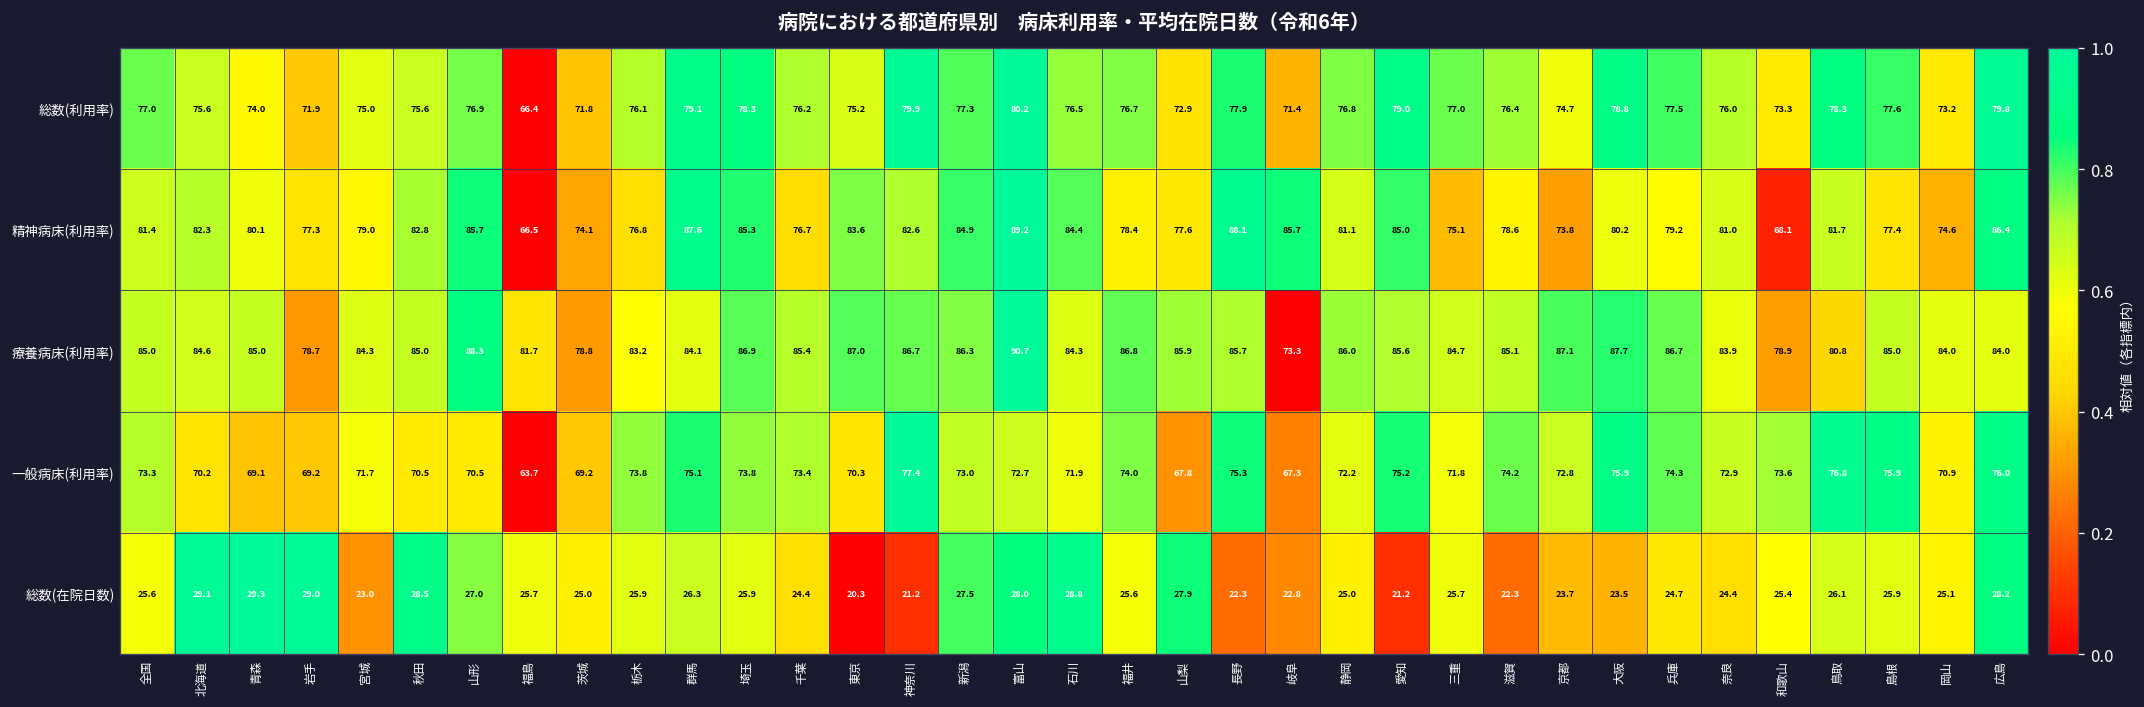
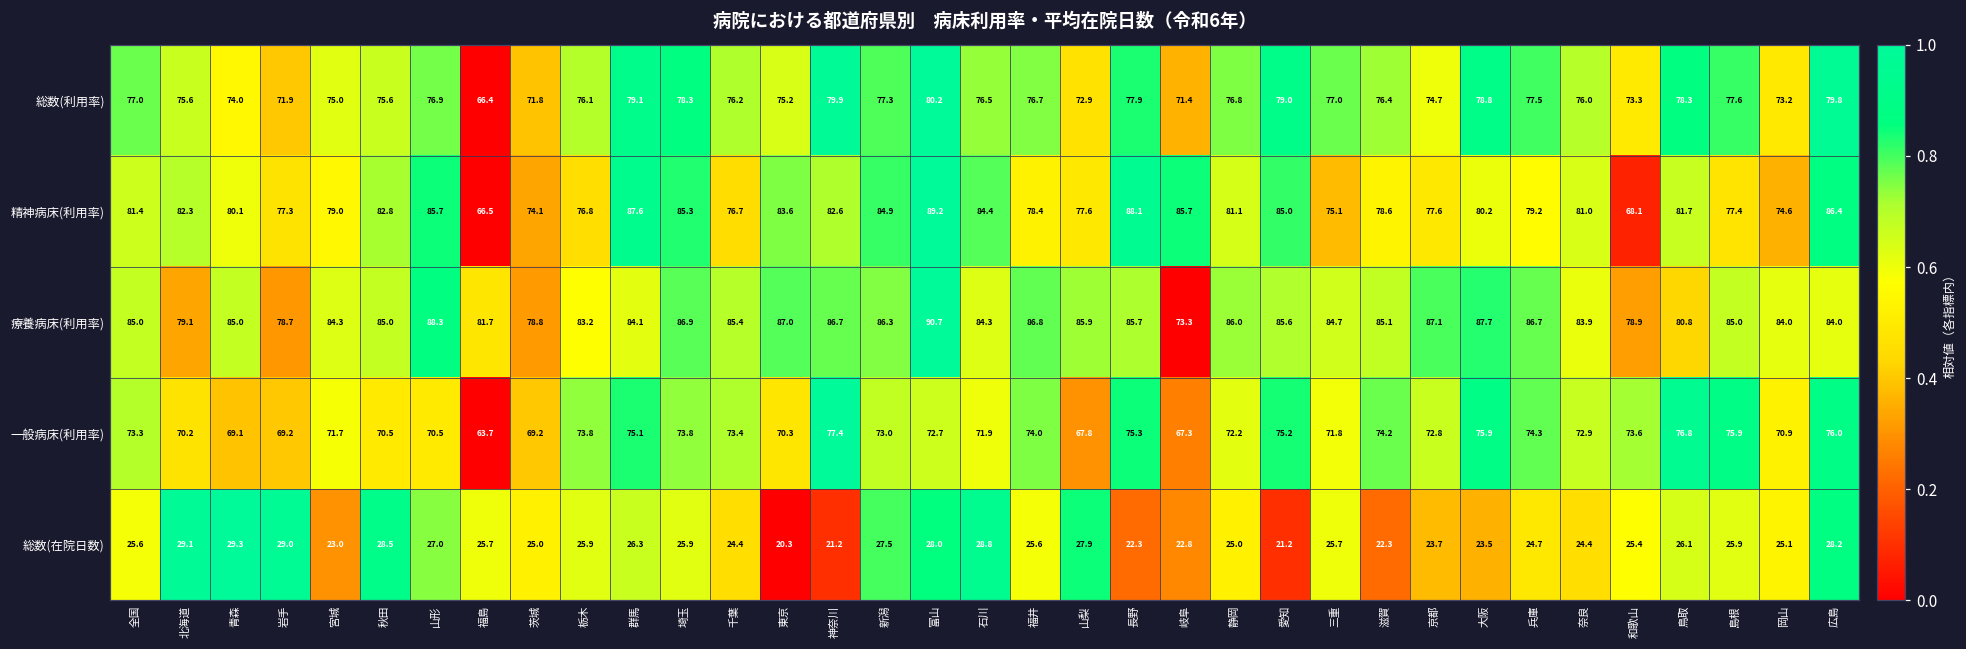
  {
    "総数(利用率)": {
      "全国": 77.0,
      "北海道": 75.6,
      "青森": 74.0,
      "岩手": 71.9,
      "宮城": 75.0,
      "秋田": 75.6,
      "山形": 76.9,
      "福島": 66.4,
      "茨城": 71.8,
      "栃木": 76.1,
      "群馬": 79.1,
      "埼玉": 78.3,
      "千葉": 76.2,
      "東京": 75.2,
      "神奈川": 79.9,
      "新潟": 77.3,
      "富山": 80.2,
      "石川": 76.5,
      "福井": 76.7,
      "山梨": 72.9,
      "長野": 77.9,
      "岐阜": 71.4,
      "静岡": 76.8,
      "愛知": 79.0,
      "三重": 77.0,
      "滋賀": 76.4,
      "京都": 74.7,
      "大阪": 78.8,
      "兵庫": 77.5,
      "奈良": 76.0,
      "和歌山": 73.3,
      "鳥取": 78.3,
      "島根": 77.6,
      "岡山": 73.2,
      "広島": 79.8
    },
    "精神病床(利用率)": {
      "全国": 81.4,
      "北海道": 82.3,
      "青森": 80.1,
      "岩手": 77.3,
      "宮城": 79.0,
      "秋田": 82.8,
      "山形": 85.7,
      "福島": 66.5,
      "茨城": 74.1,
      "栃木": 76.8,
      "群馬": 87.6,
      "埼玉": 85.3,
      "千葉": 76.7,
      "東京": 83.6,
      "神奈川": 82.6,
      "新潟": 84.9,
      "富山": 89.2,
      "石川": 84.4,
      "福井": 78.4,
      "山梨": 77.6,
      "長野": 88.1,
      "岐阜": 85.7,
      "静岡": 81.1,
      "愛知": 85.0,
      "三重": 75.1,
      "滋賀": 78.6,
-     "京都": 73.8,
+     "京都": 77.6,
      "大阪": 80.2,
      "兵庫": 79.2,
      "奈良": 81.0,
      "和歌山": 68.1,
      "鳥取": 81.7,
      "島根": 77.4,
      "岡山": 74.6,
      "広島": 86.4
    },
    "療養病床(利用率)": {
      "全国": 85.0,
-     "北海道": 84.6,
+     "北海道": 79.1,
      "青森": 85.0,
      "岩手": 78.7,
      "宮城": 84.3,
      "秋田": 85.0,
      "山形": 88.3,
      "福島": 81.7,
      "茨城": 78.8,
      "栃木": 83.2,
      "群馬": 84.1,
      "埼玉": 86.9,
      "千葉": 85.4,
      "東京": 87.0,
      "神奈川": 86.7,
      "新潟": 86.3,
      "富山": 90.7,
      "石川": 84.3,
      "福井": 86.8,
      "山梨": 85.9,
      "長野": 85.7,
      "岐阜": 73.3,
      "静岡": 86.0,
      "愛知": 85.6,
      "三重": 84.7,
      "滋賀": 85.1,
      "京都": 87.1,
      "大阪": 87.7,
      "兵庫": 86.7,
      "奈良": 83.9,
      "和歌山": 78.9,
      "鳥取": 80.8,
      "島根": 85.0,
      "岡山": 84.0,
      "広島": 84.0
    },
    "一般病床(利用率)": {
      "全国": 73.3,
      "北海道": 70.2,
      "青森": 69.1,
      "岩手": 69.2,
      "宮城": 71.7,
      "秋田": 70.5,
      "山形": 70.5,
      "福島": 63.7,
      "茨城": 69.2,
      "栃木": 73.8,
      "群馬": 75.1,
      "埼玉": 73.8,
      "千葉": 73.4,
      "東京": 70.3,
      "神奈川": 77.4,
      "新潟": 73.0,
      "富山": 72.7,
      "石川": 71.9,
      "福井": 74.0,
      "山梨": 67.8,
      "長野": 75.3,
      "岐阜": 67.3,
      "静岡": 72.2,
      "愛知": 75.2,
      "三重": 71.8,
      "滋賀": 74.2,
      "京都": 72.8,
      "大阪": 75.9,
      "兵庫": 74.3,
      "奈良": 72.9,
      "和歌山": 73.6,
      "鳥取": 76.8,
      "島根": 75.9,
      "岡山": 70.9,
      "広島": 76.0
    },
    "総数(在院日数)": {
      "全国": 25.6,
      "北海道": 29.1,
      "青森": 29.3,
      "岩手": 29.0,
      "宮城": 23.0,
      "秋田": 28.5,
      "山形": 27.0,
      "福島": 25.7,
      "茨城": 25.0,
      "栃木": 25.9,
      "群馬": 26.3,
      "埼玉": 25.9,
      "千葉": 24.4,
      "東京": 20.3,
      "神奈川": 21.2,
      "新潟": 27.5,
      "富山": 28.0,
      "石川": 28.8,
      "福井": 25.6,
      "山梨": 27.9,
      "長野": 22.3,
      "岐阜": 22.8,
      "静岡": 25.0,
      "愛知": 21.2,
      "三重": 25.7,
      "滋賀": 22.3,
      "京都": 23.7,
      "大阪": 23.5,
      "兵庫": 24.7,
      "奈良": 24.4,
      "和歌山": 25.4,
      "鳥取": 26.1,
      "島根": 25.9,
      "岡山": 25.1,
      "広島": 28.2
    }
  }
